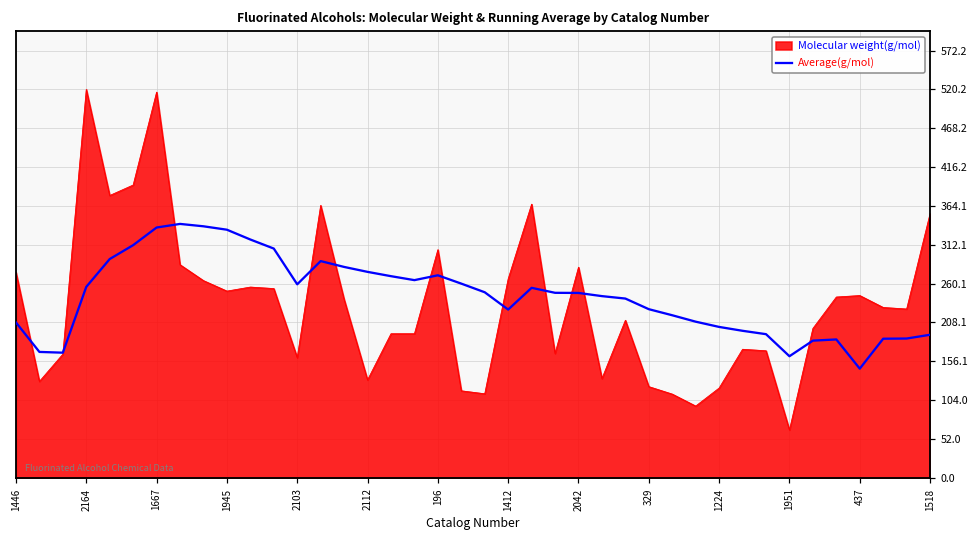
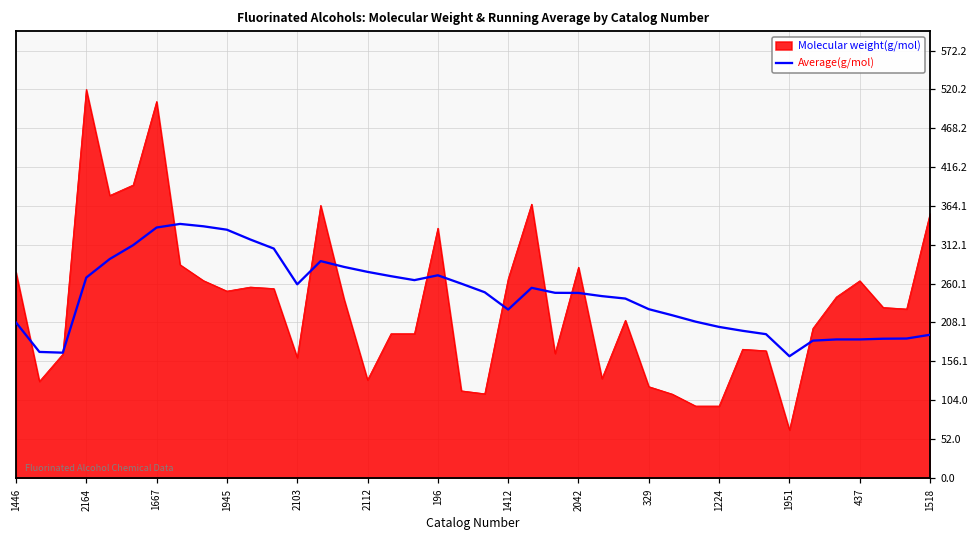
  {
    "Molecular weight(g/mol)": {
      "1446": 280,
      "2164": 520,
-     "1667": 520,
+     "1667": 500,
      "1945": 250,
      "2103": 160,
      "2112": 130,
-     "196": 310,
+     "196": 330,
      "1412": 270,
      "2042": 280,
      "329": 120,
-     "1224": 120,
+     "1224": 100,
      "1951": 60,
-     "437": 240,
+     "437": 260,
      "1518": 350
    },
    "Average(g/mol)": {
      "1446": 210,
-     "2164": 260,
+     "2164": 270,
      "1667": 340,
      "1945": 330,
      "2103": 260,
      "2112": 280,
      "196": 270,
      "1412": 230,
      "2042": 250,
      "329": 230,
      "1224": 200,
      "1951": 160,
-     "437": 150,
+     "437": 190,
      "1518": 190
    }
  }
